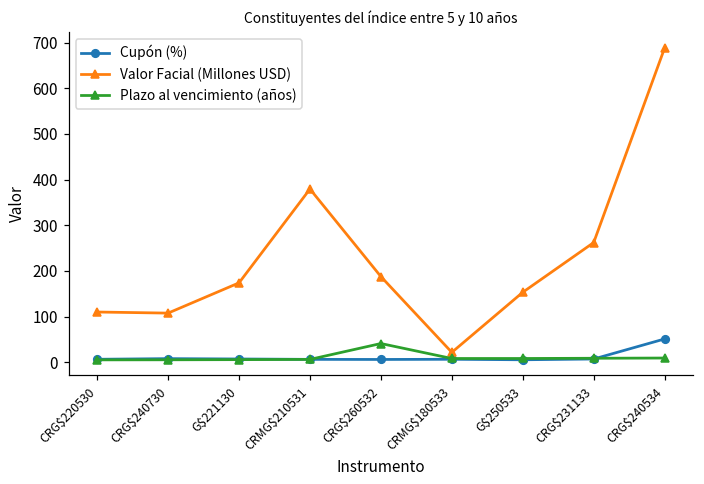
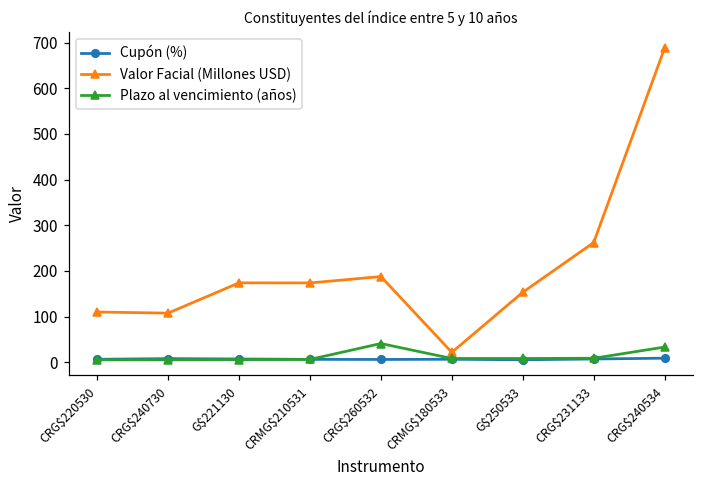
  {
    "Cupón (%)": {
      "CRG$260532": 10,
-     "CRG$240534": 50
+     "CRG$240534": 10
    },
    "Valor Facial (Millones USD)": {
      "CRG$220530": 110,
      "CRG$240730": 110,
      "G$221130": 170,
-     "CRMG$210531": 380,
+     "CRMG$210531": 170,
      "CRG$260532": 190,
      "CRMG$180533": 20,
      "G$250533": 150,
      "CRG$231133": 260,
      "CRG$240534": 690
    },
    "Plazo al vencimiento (años)": {
      "CRG$260532": 40,
-     "CRG$240534": 10
+     "CRG$240534": 30
    }
  }
